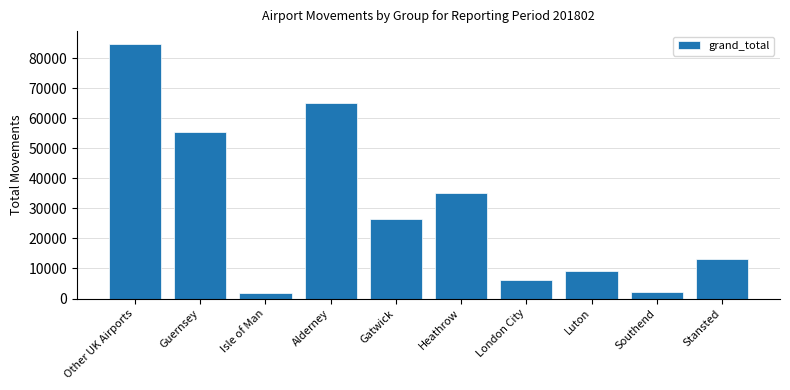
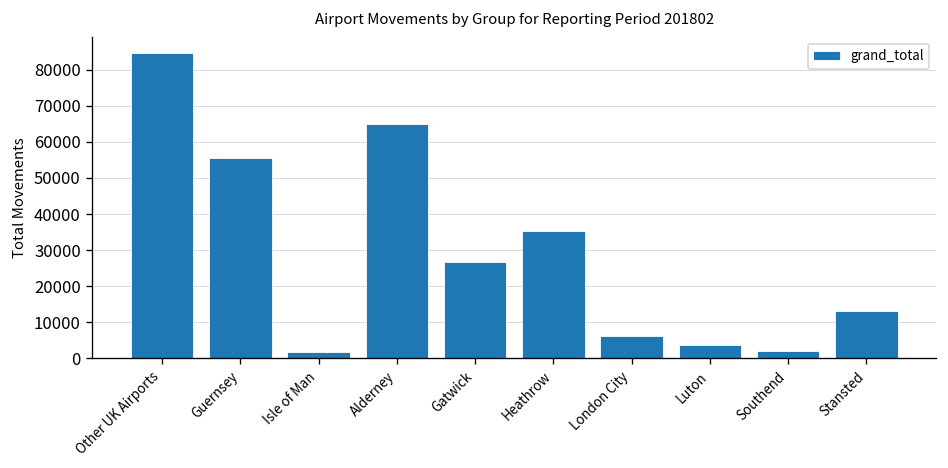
  {
    "Other UK Airports": 85000,
    "Guernsey": 55000,
    "Isle of Man": 2000,
    "Alderney": 65000,
    "Gatwick": 27000,
    "Heathrow": 35000,
    "London City": 6000,
-   "Luton": 9000,
+   "Luton": 4000,
    "Southend": 2000,
    "Stansted": 13000
  }
